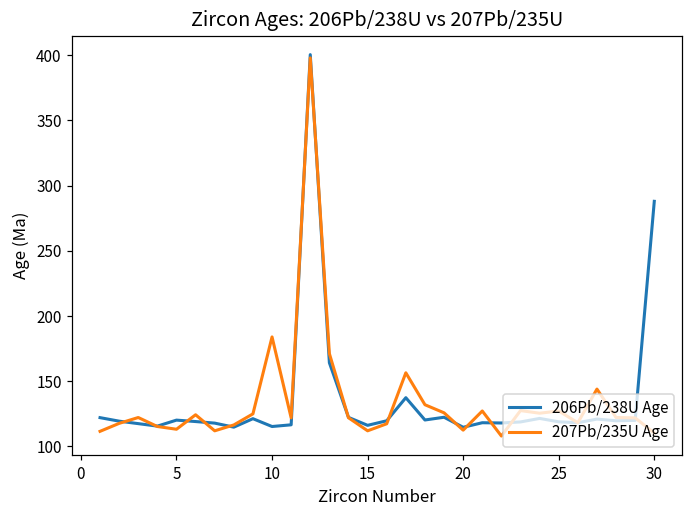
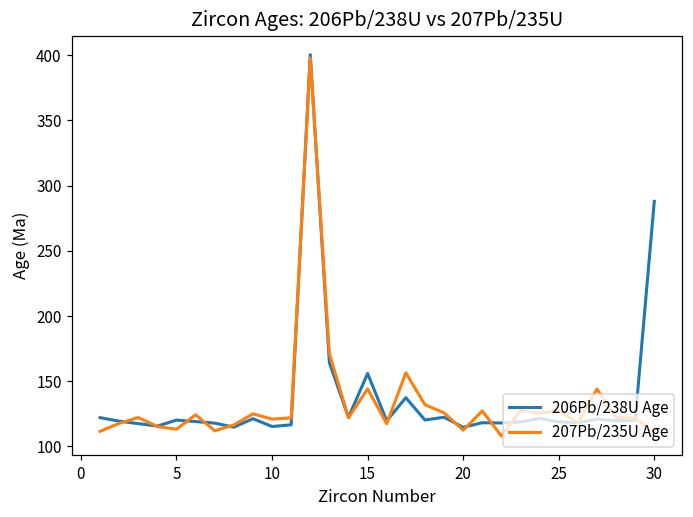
  {
    "206Pb/238U Age": {
      "5": 120,
      "10": 115,
-     "15": 116,
+     "15": 156,
      "20": 115,
      "30": 288
    },
    "207Pb/235U Age": {
      "5": 113,
-     "10": 184,
-     "15": 112,
+     "10": 121,
+     "15": 144,
      "20": 113
    }
  }
